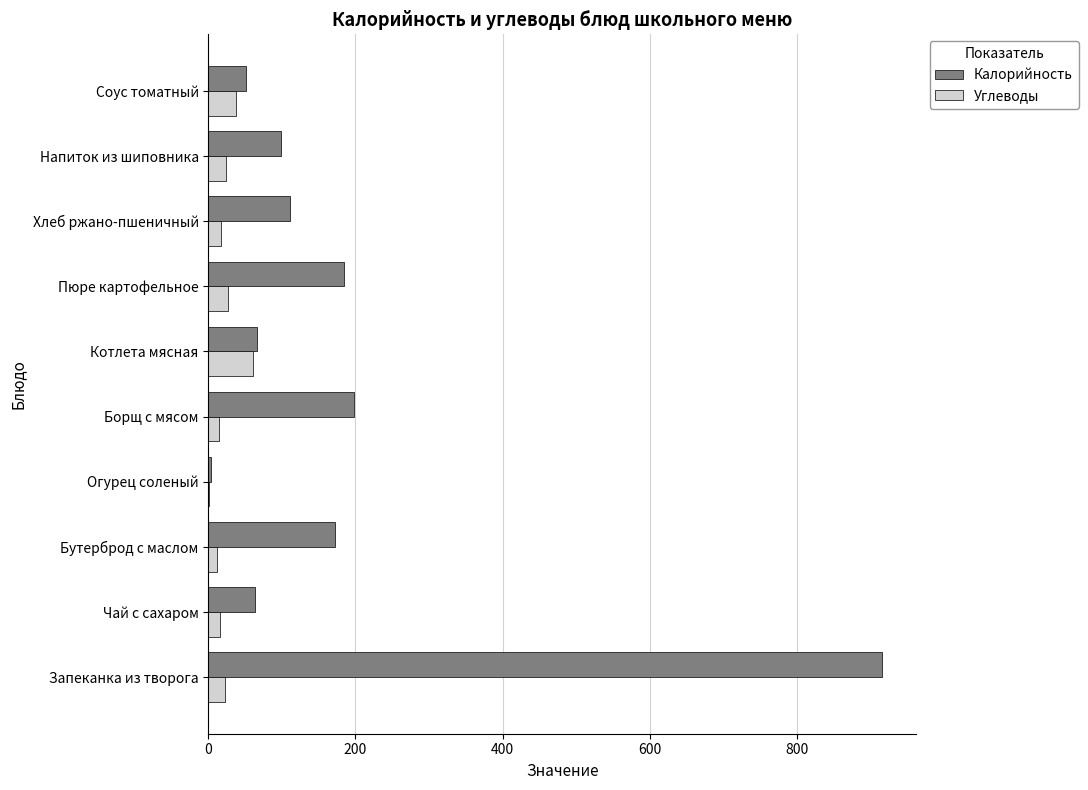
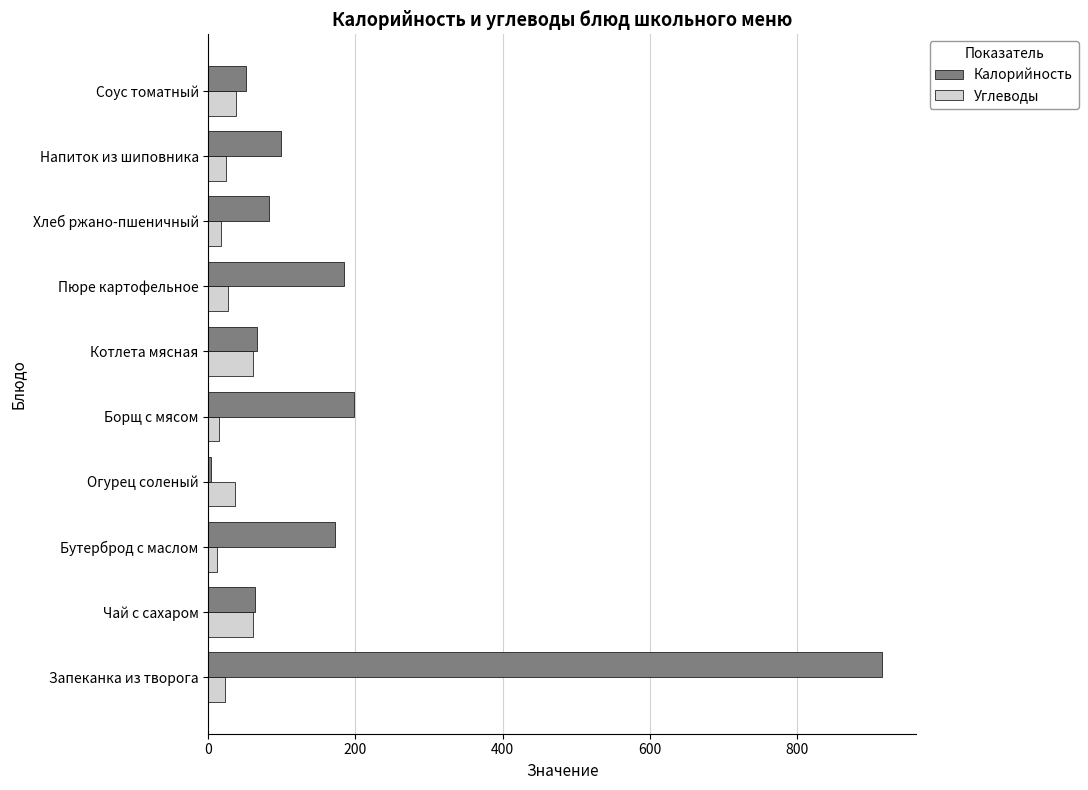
  {
    "Калорийность": {
      "Соус томатный": 50,
      "Напиток из шиповника": 100,
-     "Хлеб ржано-пшеничный": 110,
+     "Хлеб ржано-пшеничный": 80,
      "Пюре картофельное": 190,
      "Котлета мясная": 70,
      "Борщ с мясом": 200,
      "Бутерброд с маслом": 170,
      "Чай с сахаром": 60,
      "Запеканка из творога": 920
    },
    "Углеводы": {
      "Соус томатный": 40,
      "Напиток из шиповника": 20,
      "Хлеб ржано-пшеничный": 20,
      "Пюре картофельное": 30,
      "Котлета мясная": 60,
      "Борщ с мясом": 20,
-     "Огурец соленый": 0,
+     "Огурец соленый": 40,
      "Бутерброд с маслом": 10,
-     "Чай с сахаром": 20,
+     "Чай с сахаром": 60,
      "Запеканка из творога": 20
    }
  }
